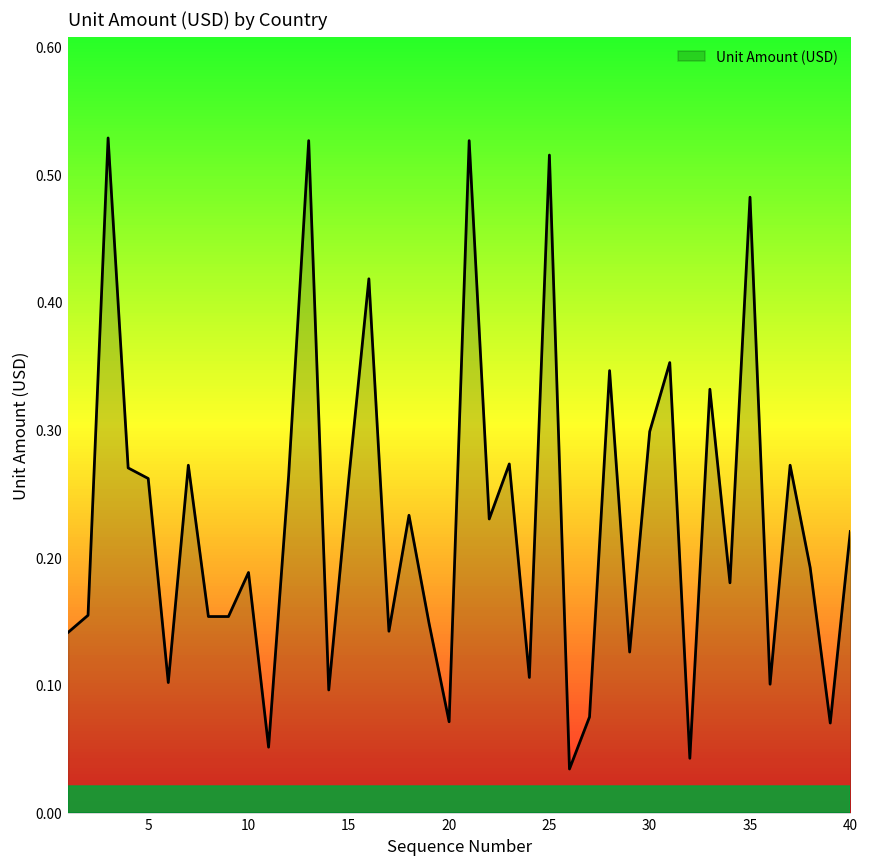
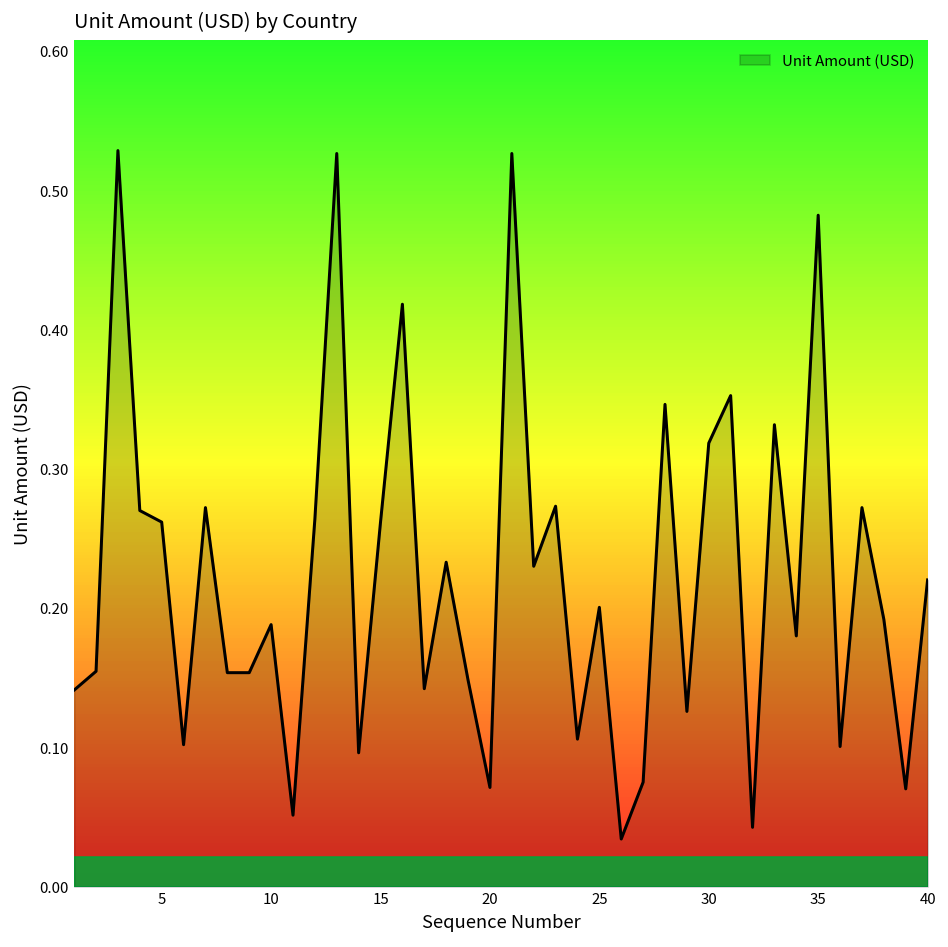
  {
    "5": 0.262,
    "10": 0.188,
    "15": 0.262,
    "20": 0.071,
-   "25": 0.515,
-   "30": 0.298,
+   "25": 0.200,
+   "30": 0.318,
    "35": 0.482,
    "40": 0.220
  }
